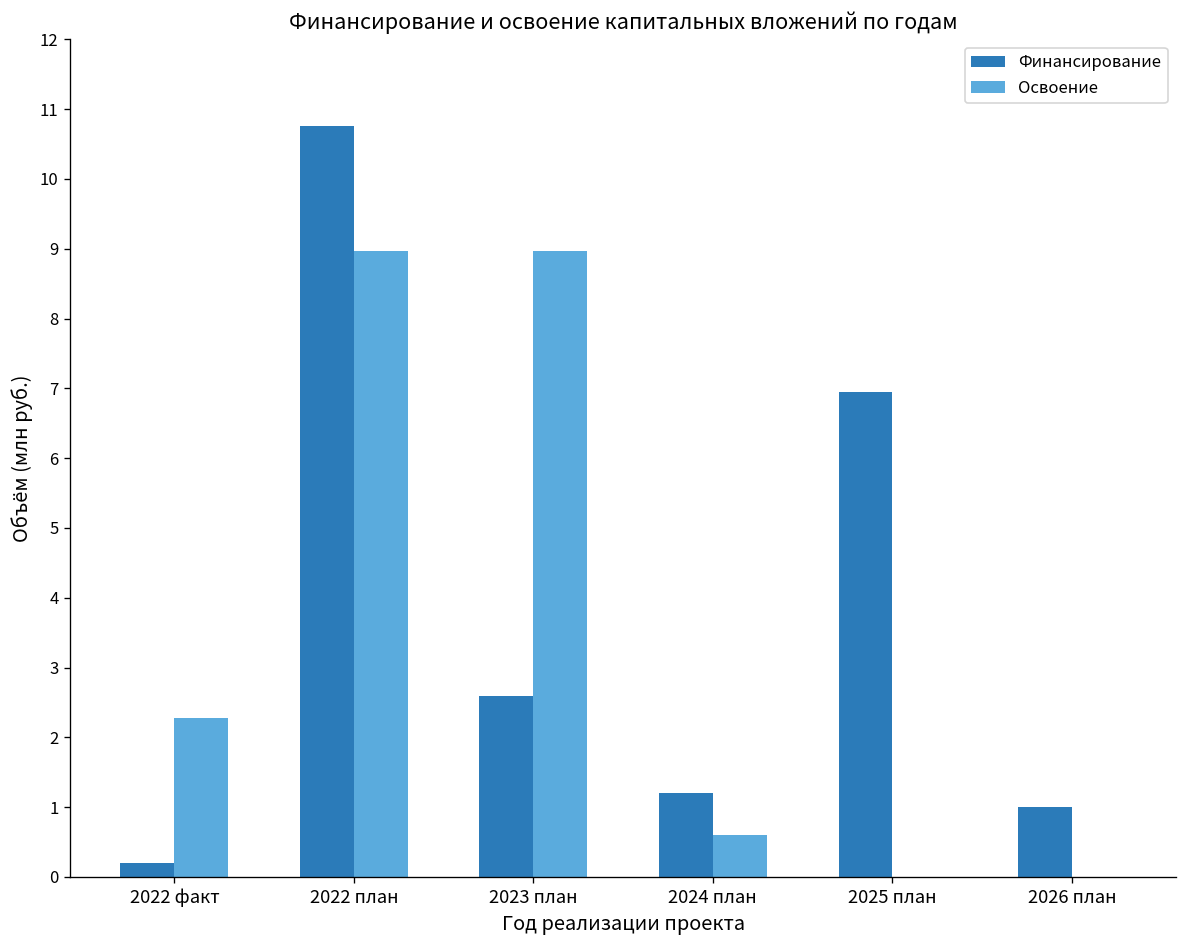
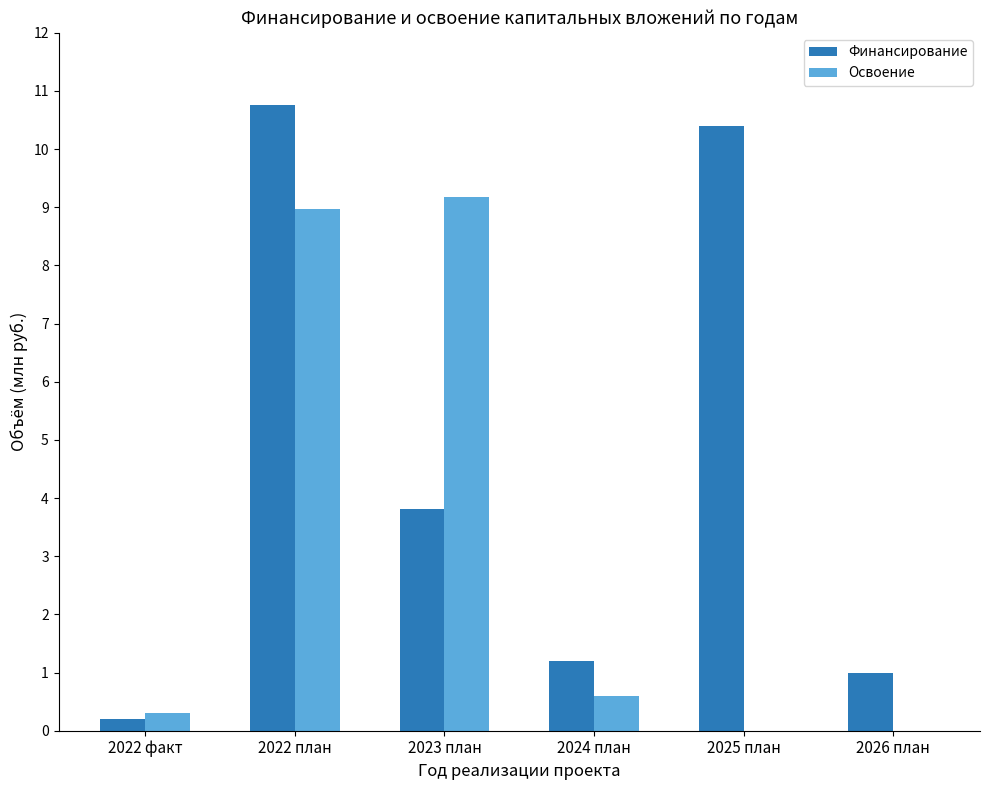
  {
    "Финансирование": {
      "2022 факт": 0.2,
      "2022 план": 10.8,
-     "2023 план": 2.6,
+     "2023 план": 3.8,
      "2024 план": 1.2,
-     "2025 план": 6.9,
+     "2025 план": 10.4,
      "2026 план": 1.0
    },
    "Освоение": {
-     "2022 факт": 2.3,
+     "2022 факт": 0.3,
      "2022 план": 9.0,
-     "2023 план": 9.0,
+     "2023 план": 9.2,
      "2024 план": 0.6,
      "2025 план": 0.0,
      "2026 план": 0.0
    }
  }
